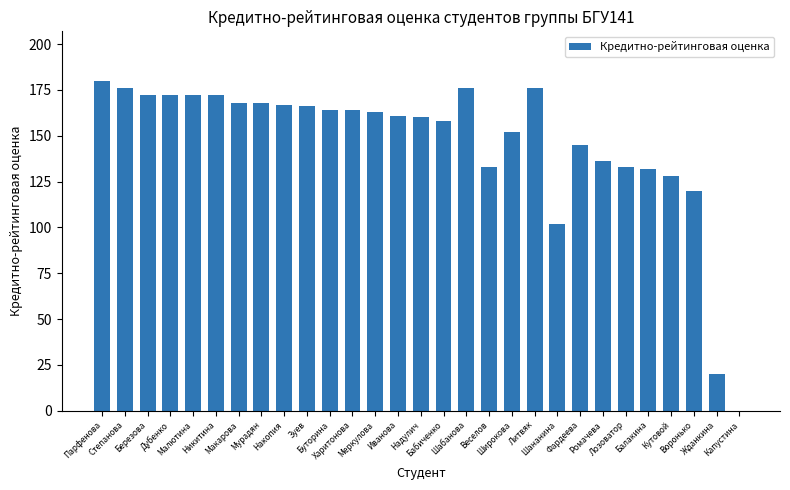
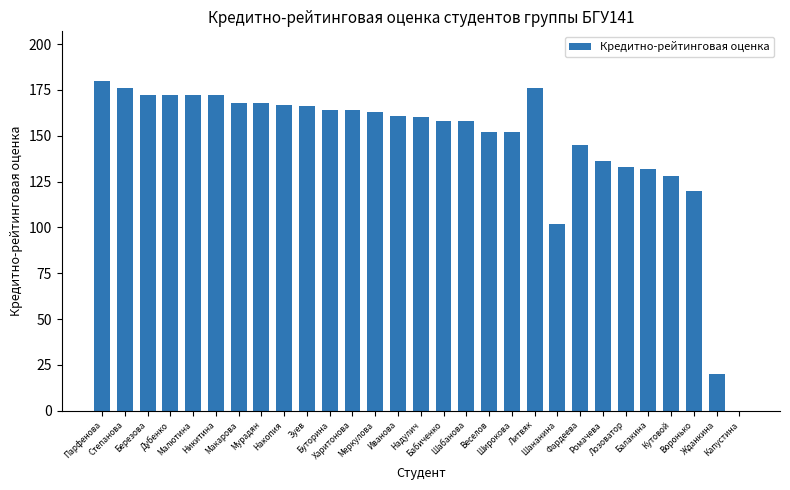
  {
    "Парфенова": 180,
    "Степанова": 176,
    "Березова": 172,
    "Дубенко": 172,
    "Малютина": 172,
    "Никитина": 172,
    "Макарова": 168,
    "Мурадян": 168,
    "Накопия": 167,
    "Зуев": 166,
    "Буторина": 164,
    "Харитонова": 164,
    "Меркулова": 163,
    "Иванова": 161,
    "Надулич": 160,
    "Бабиченко": 158,
-   "Шабанова": 176,
-   "Веселов": 133,
+   "Шабанова": 158,
+   "Веселов": 152,
    "Широкова": 152,
    "Литвяк": 176,
    "Шананина": 102,
    "Фардеева": 145,
    "Ромачева": 136,
    "Лозоватор": 133,
    "Балакина": 132,
    "Кутовой": 128,
    "Воронько": 120,
    "Жданкина": 20,
    "Капустина": 0
  }
